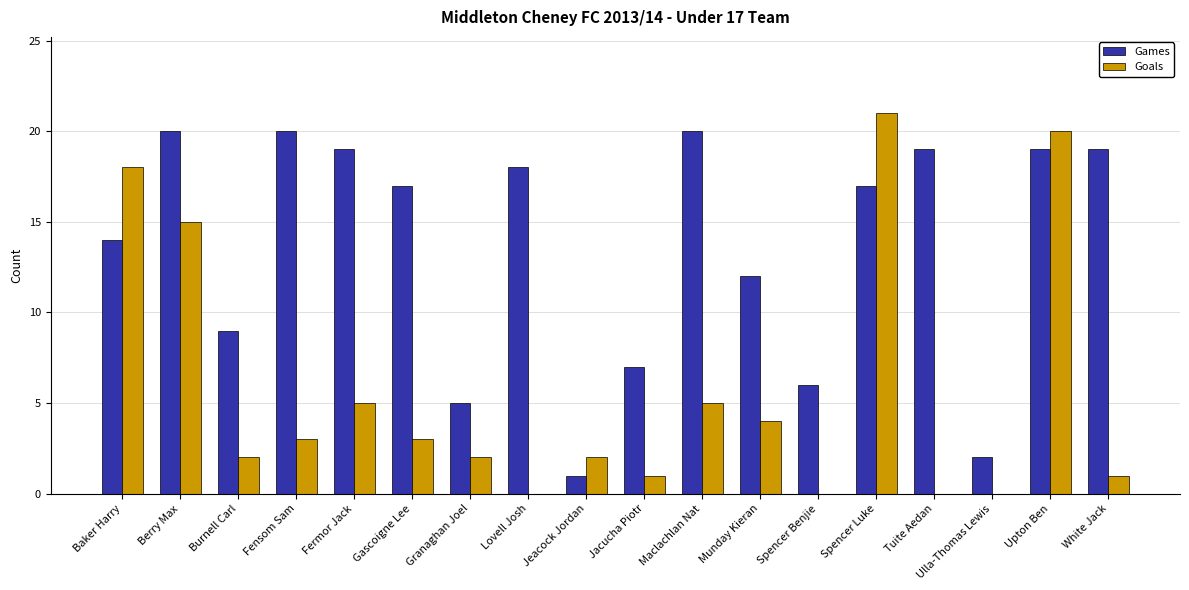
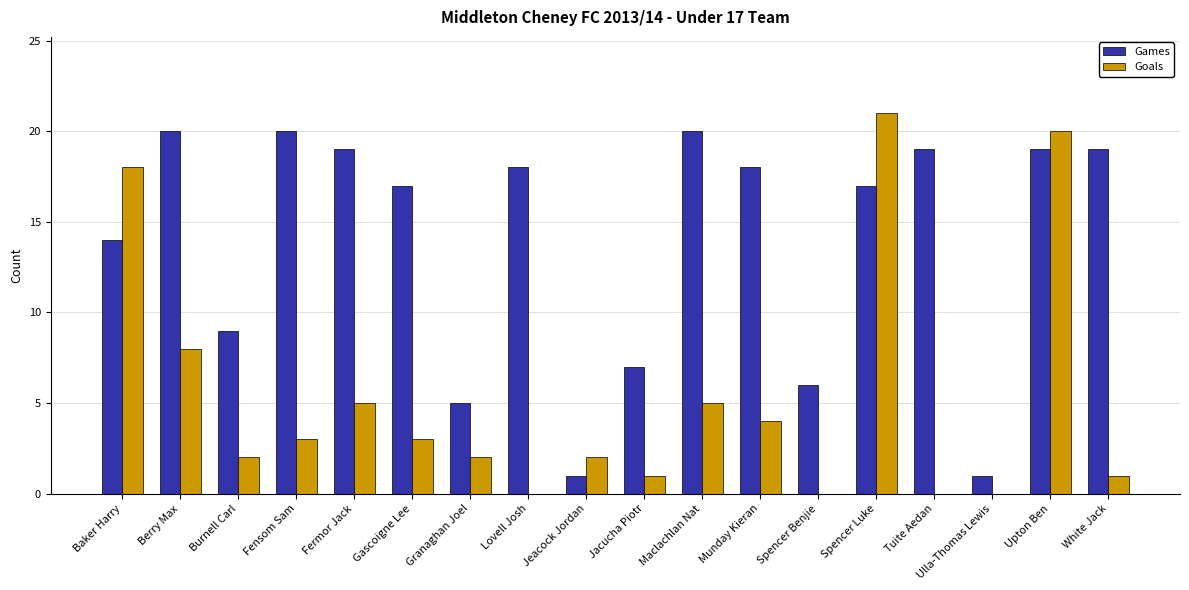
  {
    "Games": {
      "Baker Harry": 14,
      "Berry Max": 20,
      "Burnell Carl": 9,
      "Fensom Sam": 20,
      "Fermor Jack": 19,
      "Gascoigne Lee": 17,
      "Granaghan Joel": 5,
      "Lovell Josh": 18,
      "Jeacock Jordan": 1,
      "Jacucha Piotr": 7,
      "Maclachlan Nat": 20,
-     "Munday Kieran": 12,
+     "Munday Kieran": 18,
      "Spencer Benjie": 6,
      "Spencer Luke": 17,
      "Tuite Aedan": 19,
-     "Ulla-Thomas Lewis": 2,
+     "Ulla-Thomas Lewis": 1,
      "Upton Ben": 19,
      "White Jack": 19
    },
    "Goals": {
      "Baker Harry": 18,
-     "Berry Max": 15,
+     "Berry Max": 8,
      "Burnell Carl": 2,
      "Fensom Sam": 3,
      "Fermor Jack": 5,
      "Gascoigne Lee": 3,
      "Granaghan Joel": 2,
      "Lovell Josh": 0,
      "Jeacock Jordan": 2,
      "Jacucha Piotr": 1,
      "Maclachlan Nat": 5,
      "Munday Kieran": 4,
      "Spencer Benjie": 0,
      "Spencer Luke": 21,
      "Tuite Aedan": 0,
      "Ulla-Thomas Lewis": 0,
      "Upton Ben": 20,
      "White Jack": 1
    }
  }
